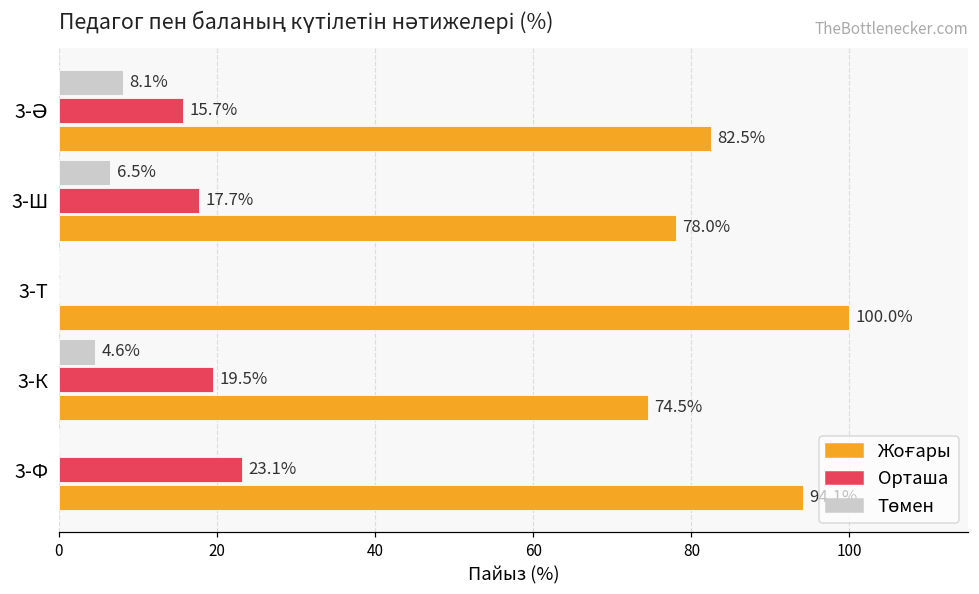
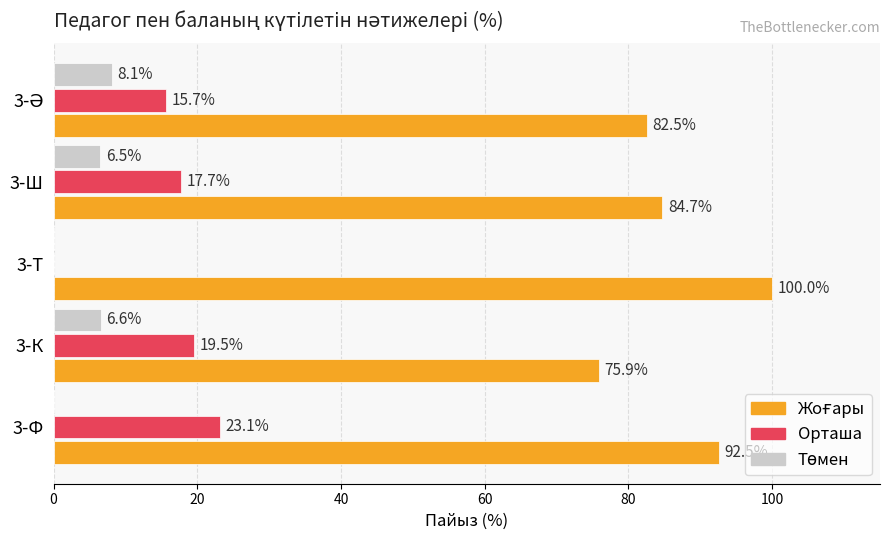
  {
    "Жоғары": {
      "3-Ә": "82.5%",
-     "3-Ш": "78.0%",
+     "3-Ш": "84.7%",
      "3-Т": "100.0%",
-     "3-К": "74.5%",
-     "3-Ф": "94"
+     "3-К": "75.9%",
+     "3-Ф": "93"
    },
    "Орташа": {
      "3-Ә": "15.7%",
      "3-Ш": "17.7%",
      "3-К": "19.5%",
      "3-Ф": "23.1%"
    },
    "Төмен": {
      "3-Ә": "8.1%",
      "3-Ш": "6.5%",
-     "3-К": "4.6%"
+     "3-К": "6.6%"
    }
  }
